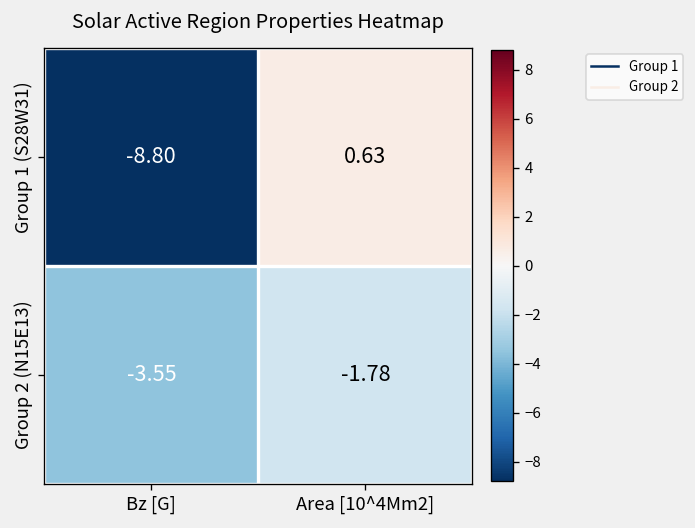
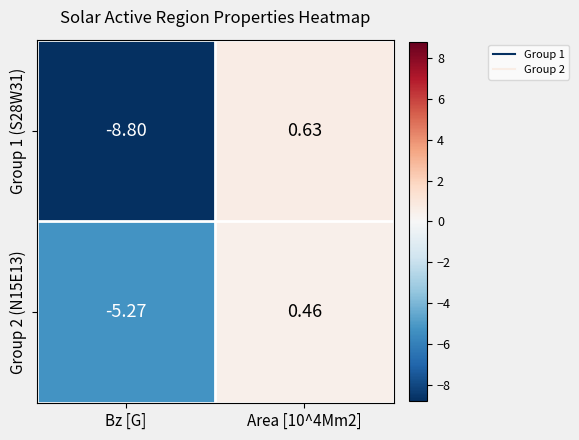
  {
    "Group 1 (S28W31)": {
      "Bz [G]": -8.80,
      "Area [10^4Mm2]": 0.63
    },
    "Group 2 (N15E13)": {
-     "Bz [G]": -3.55,
-     "Area [10^4Mm2]": -1.78
+     "Bz [G]": -5.27,
+     "Area [10^4Mm2]": 0.46
    }
  }
